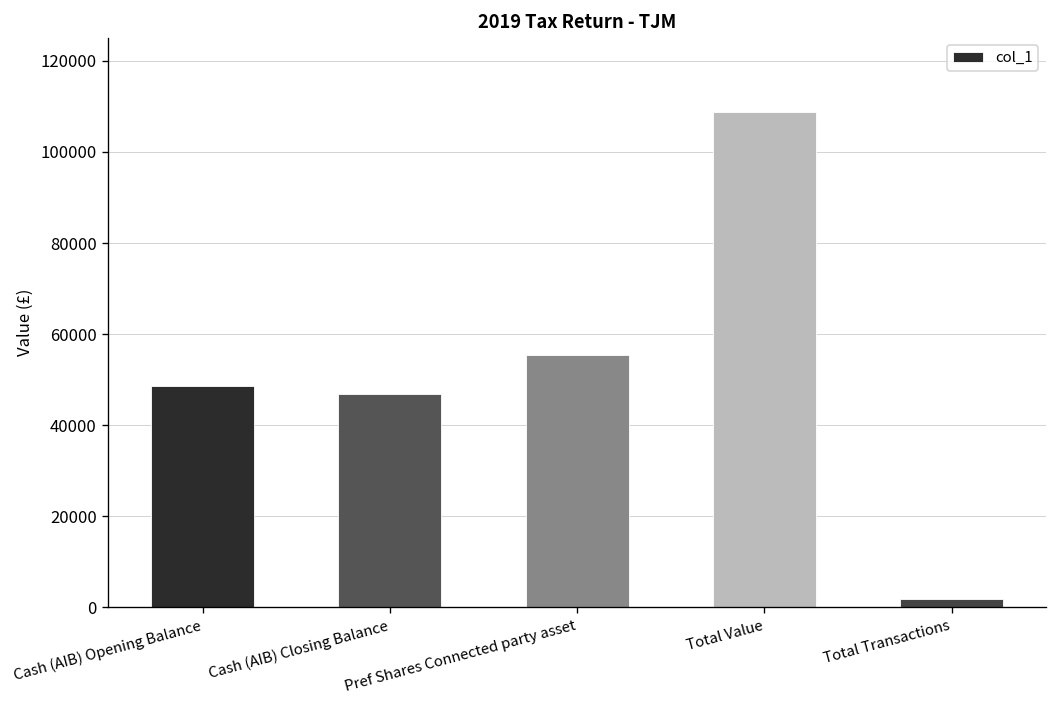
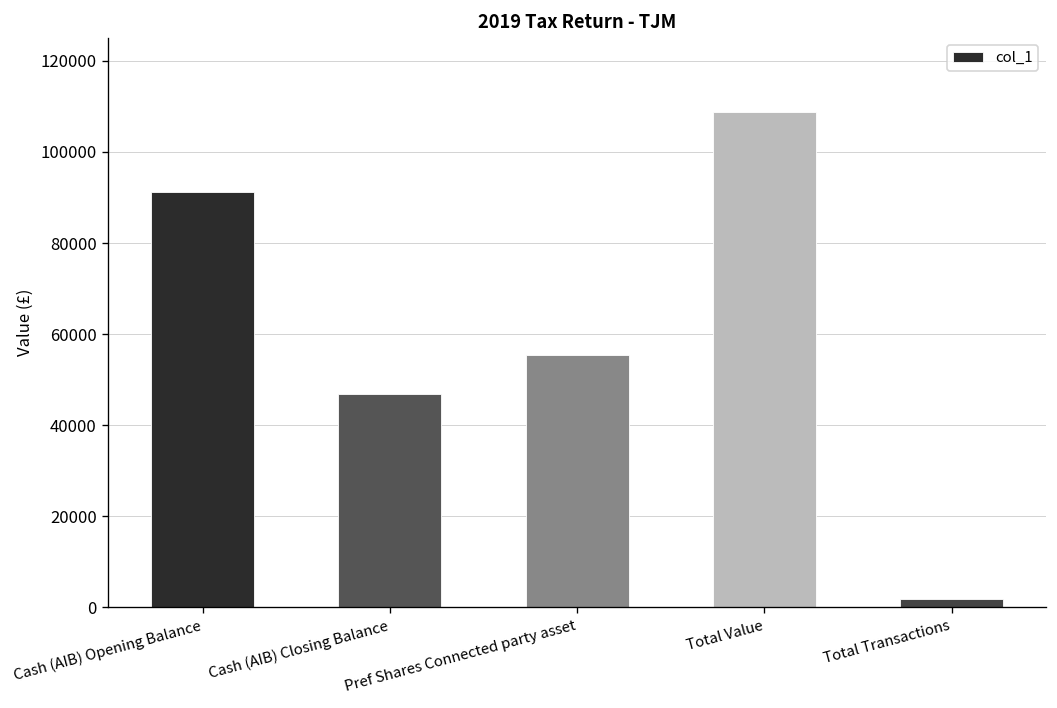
  {
-   "Cash (AIB) Opening Balance": 49000,
+   "Cash (AIB) Opening Balance": 91000,
    "Cash (AIB) Closing Balance": 47000,
    "Pref Shares Connected party asset": 55000,
    "Total Value": 109000,
    "Total Transactions": 2000
  }
